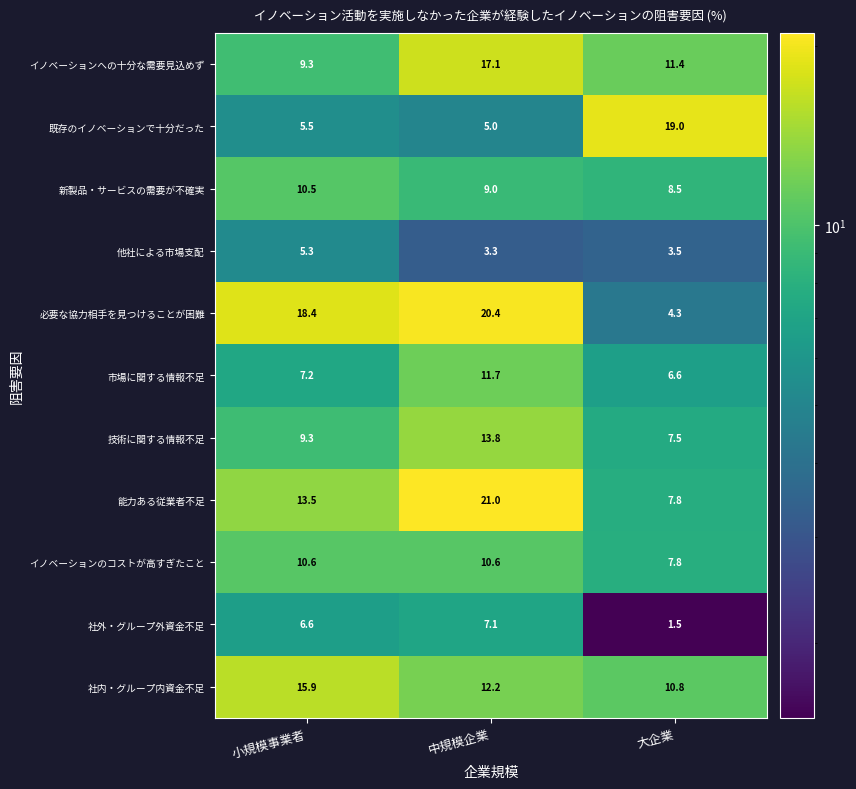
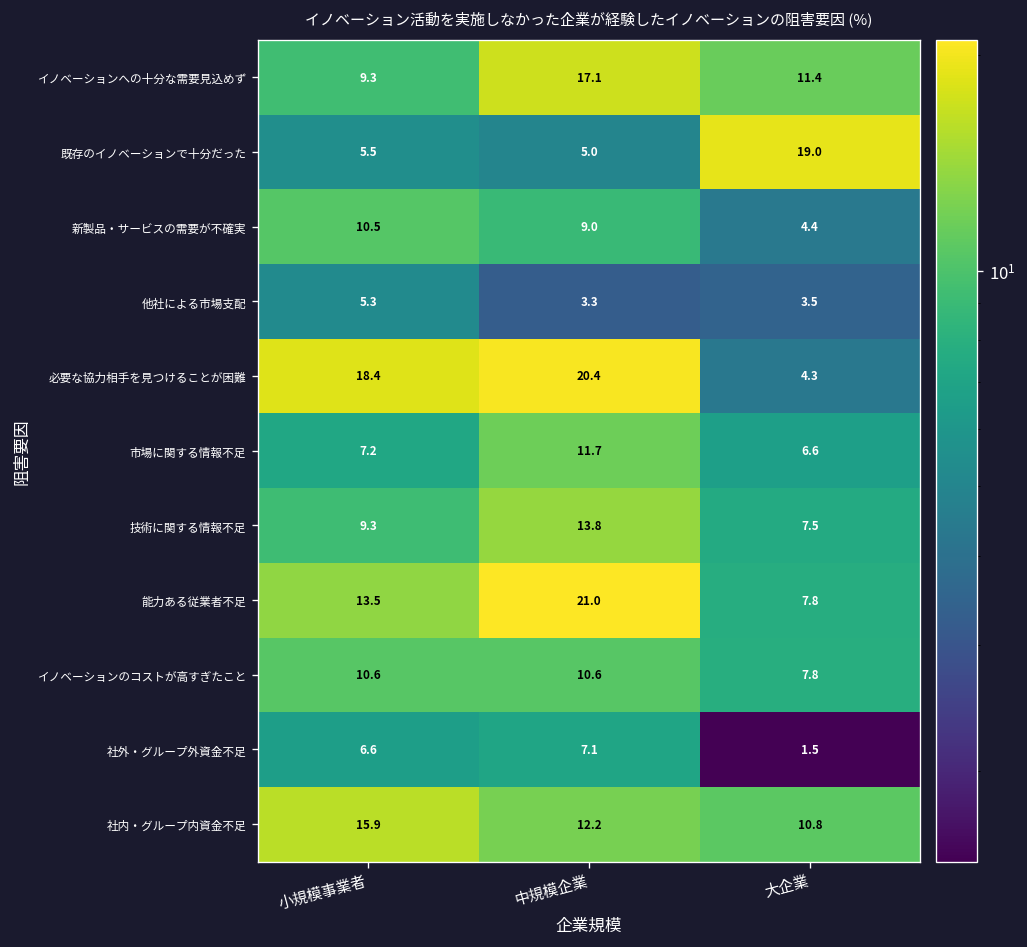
  {
    "イノベーションへの十分な需要見込めず": {
      "小規模事業者": 9.3,
      "中規模企業": 17.1,
      "大企業": 11.4
    },
    "既存のイノベーションで十分だった": {
      "小規模事業者": 5.5,
      "中規模企業": 5.0,
      "大企業": 19.0
    },
    "新製品・サービスの需要が不確実": {
      "小規模事業者": 10.5,
      "中規模企業": 9.0,
-     "大企業": 8.5
+     "大企業": 4.4
    },
    "他社による市場支配": {
      "小規模事業者": 5.3,
      "中規模企業": 3.3,
      "大企業": 3.5
    },
    "必要な協力相手を見つけることが困難": {
      "小規模事業者": 18.4,
      "中規模企業": 20.4,
      "大企業": 4.3
    },
    "市場に関する情報不足": {
      "小規模事業者": 7.2,
      "中規模企業": 11.7,
      "大企業": 6.6
    },
    "技術に関する情報不足": {
      "小規模事業者": 9.3,
      "中規模企業": 13.8,
      "大企業": 7.5
    },
    "能力ある従業者不足": {
      "小規模事業者": 13.5,
      "中規模企業": 21.0,
      "大企業": 7.8
    },
    "イノベーションのコストが高すぎたこと": {
      "小規模事業者": 10.6,
      "中規模企業": 10.6,
      "大企業": 7.8
    },
    "社外・グループ外資金不足": {
      "小規模事業者": 6.6,
      "中規模企業": 7.1,
      "大企業": 1.5
    },
    "社内・グループ内資金不足": {
      "小規模事業者": 15.9,
      "中規模企業": 12.2,
      "大企業": 10.8
    }
  }
